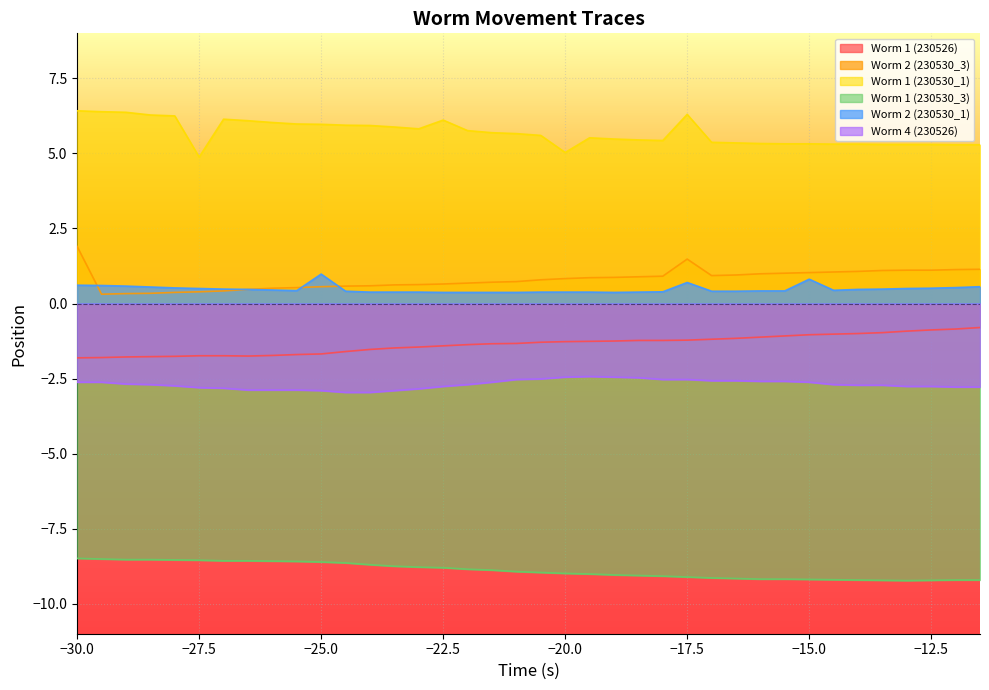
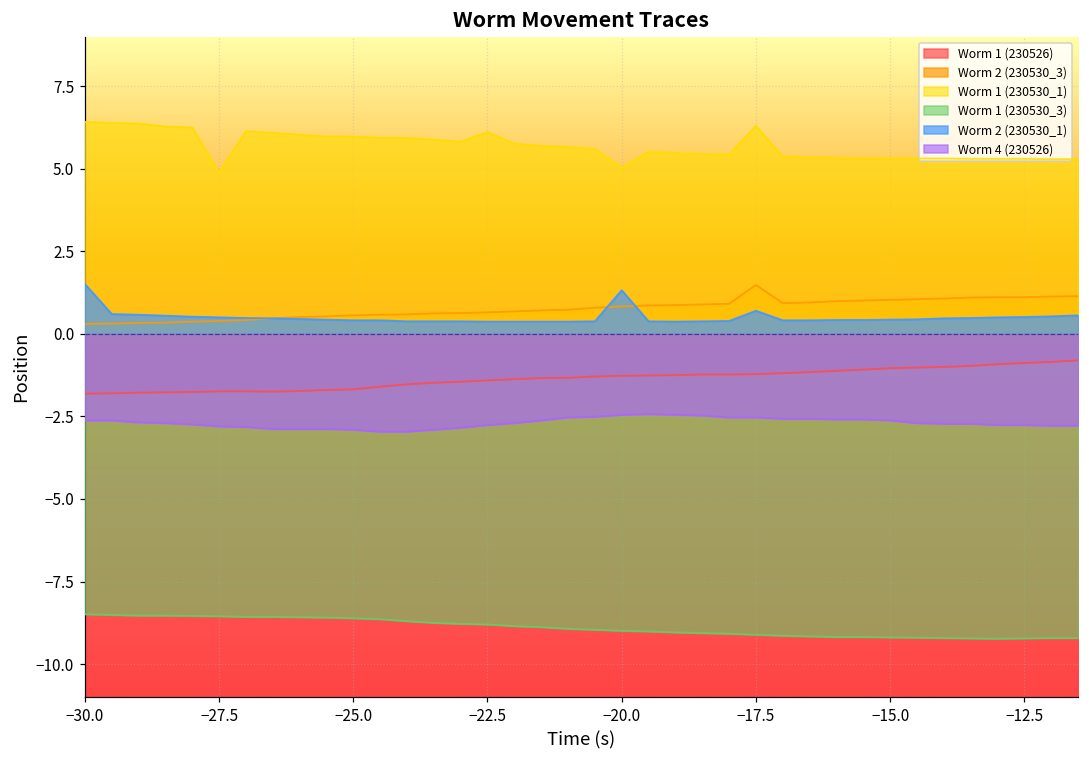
  {
    "Worm 2 (230530_3)": {
-     "−30.0": 1.9,
+     "−30.0": 0.3,
      "−27.5": 0.4,
      "−25.0": 0.6,
      "−22.5": 0.7,
      "−20.0": 0.8,
      "−17.5": 1.5,
      "−15.0": 1.0,
      "−12.5": 1.1
    },
    "Worm 1 (230530_1)": {
      "−30.0": 6.4,
      "−27.5": 4.9,
      "−25.0": 6.0,
      "−22.5": 6.1,
      "−20.0": 5.0,
      "−17.5": 6.3,
      "−15.0": 5.3,
      "−12.5": 5.3
    },
    "Worm 2 (230530_1)": {
-     "−30.0": 0.6,
+     "−30.0": 1.5,
      "−27.5": 0.5,
-     "−25.0": 1.0,
+     "−25.0": 0.4,
      "−22.5": 0.4,
-     "−20.0": 0.4,
+     "−20.0": 1.3,
      "−17.5": 0.7,
-     "−15.0": 0.8,
+     "−15.0": 0.4,
      "−12.5": 0.5
    }
  }
